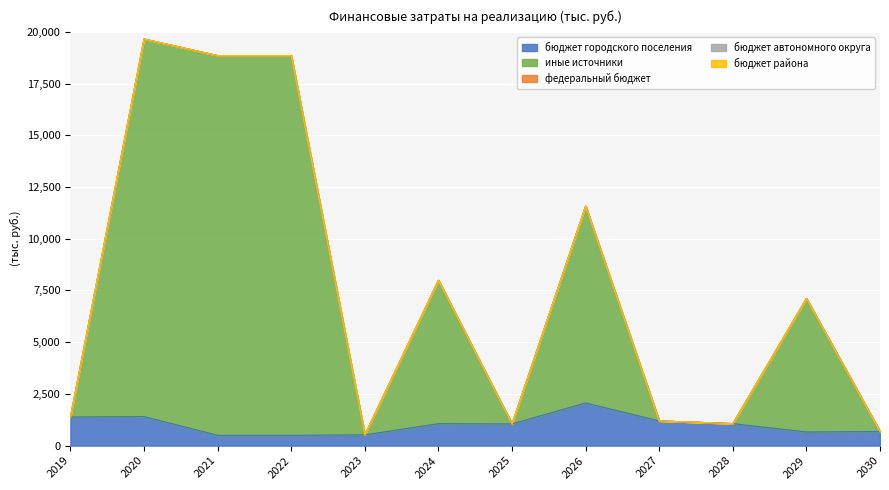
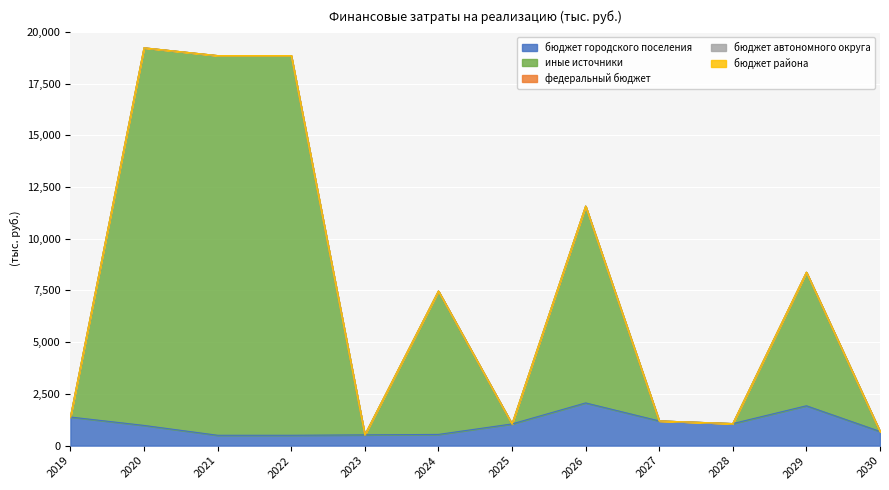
  {
    "бюджет городского поселения": {
-     "2020": "1,400",
+     "2020": "1,000",
      "2021": "500",
      "2022": "500",
-     "2024": "1,100",
+     "2024": "500",
      "2026": "2,100",
-     "2029": "700"
+     "2029": "1,900"
    }
  }
